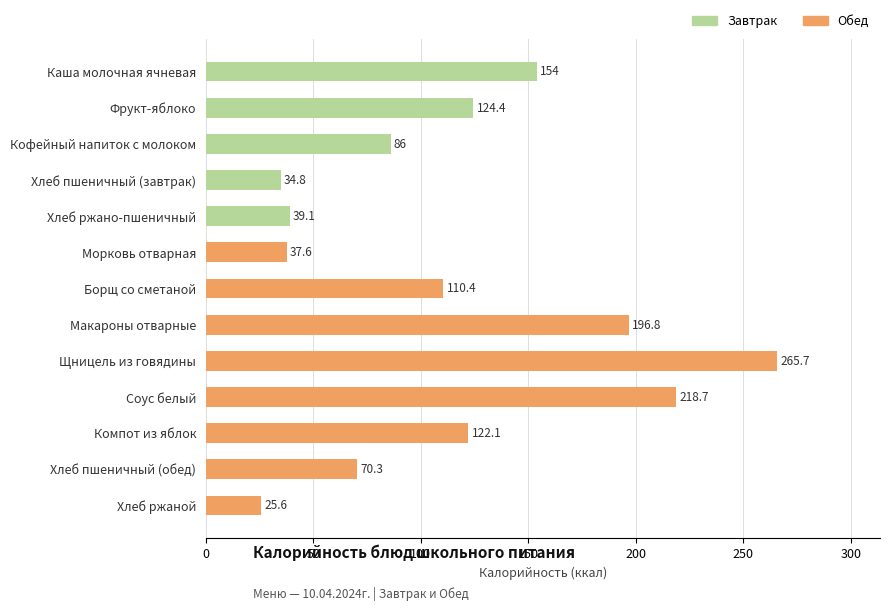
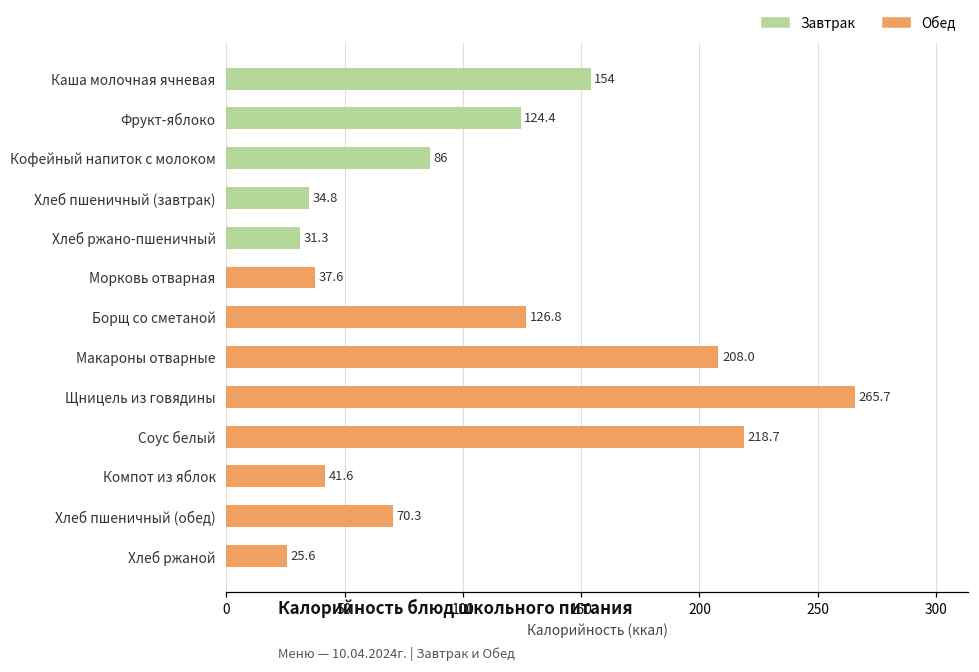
  {
    "Каша молочная ячневая": 154,
    "Фрукт-яблоко": 124.4,
    "Кофейный напиток с молоком": 86,
    "Хлеб пшеничный (завтрак)": 34.8,
-   "Хлеб ржано-пшеничный": 39.1,
+   "Хлеб ржано-пшеничный": 31.3,
    "Морковь отварная": 37.6,
-   "Борщ со сметаной": 110.4,
-   "Макароны отварные": 196.8,
+   "Борщ со сметаной": 126.8,
+   "Макароны отварные": 208.0,
    "Щницель из говядины": 265.7,
    "Соус белый": 218.7,
-   "Компот из яблок": 122.1,
+   "Компот из яблок": 41.6,
    "Хлеб пшеничный (обед)": 70.3,
    "Хлеб ржаной": 25.6
  }
